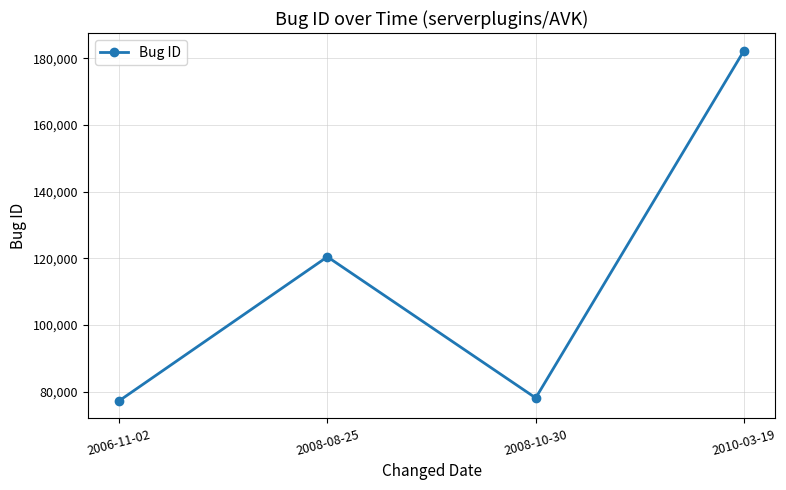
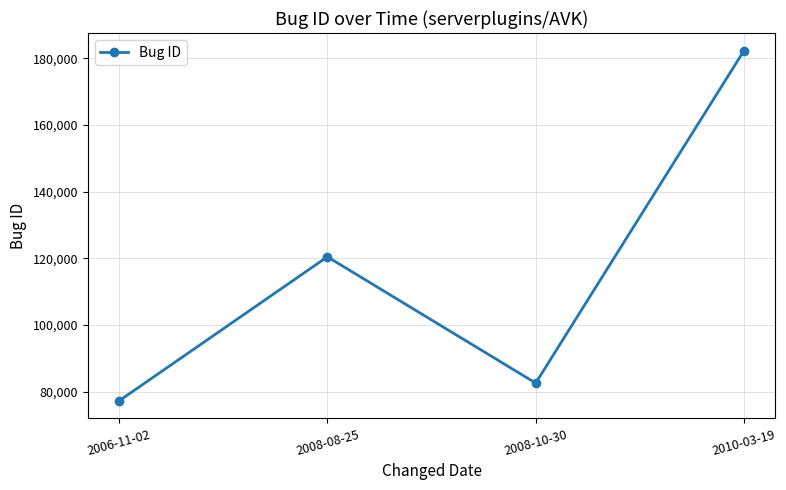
  {
    "2006-11-02": "77,000",
    "2008-08-25": "120,000",
-   "2008-10-30": "78,000",
+   "2008-10-30": "83,000",
    "2010-03-19": "182,000"
  }
